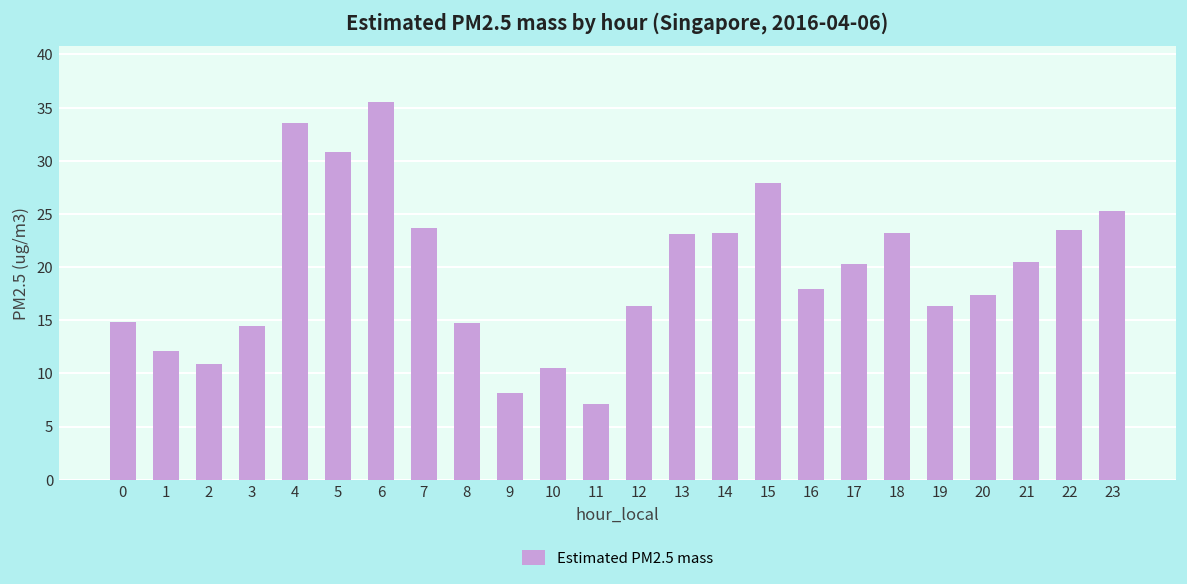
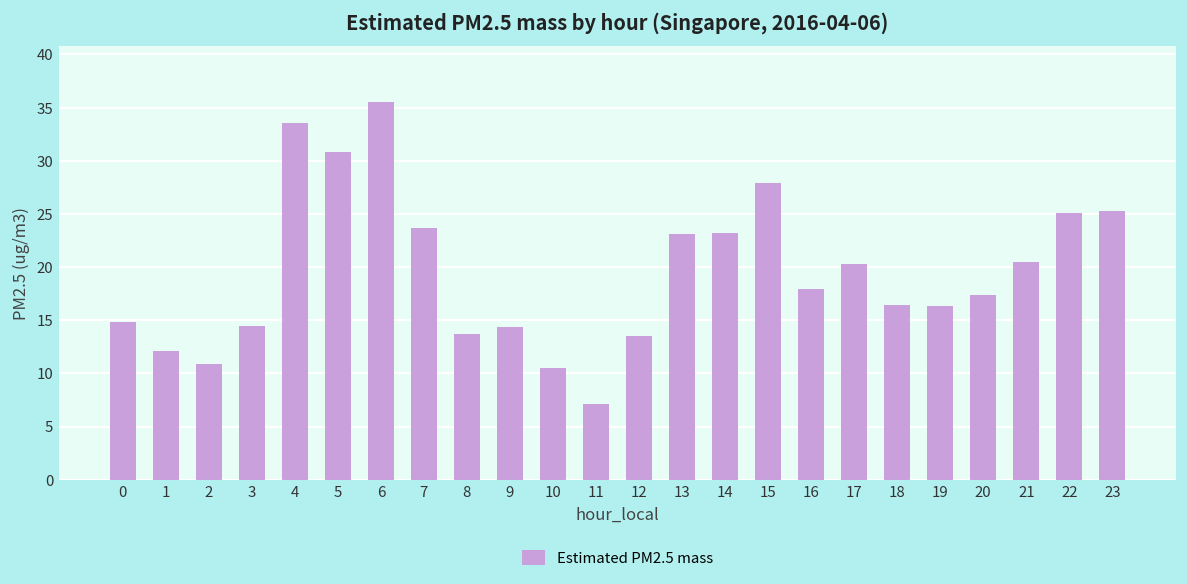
  {
    "0": 15,
    "1": 12,
    "2": 11,
    "3": 15,
    "4": 34,
    "5": 31,
    "6": 36,
    "7": 24,
-   "8": 15,
-   "9": 8,
+   "8": 14,
+   "9": 14,
    "10": 11,
    "11": 7,
-   "12": 16,
+   "12": 14,
    "13": 23,
    "14": 23,
    "15": 28,
    "16": 18,
    "17": 20,
-   "18": 23,
+   "18": 16,
    "19": 16,
    "20": 17,
    "21": 21,
-   "22": 24,
+   "22": 25,
    "23": 25
  }
